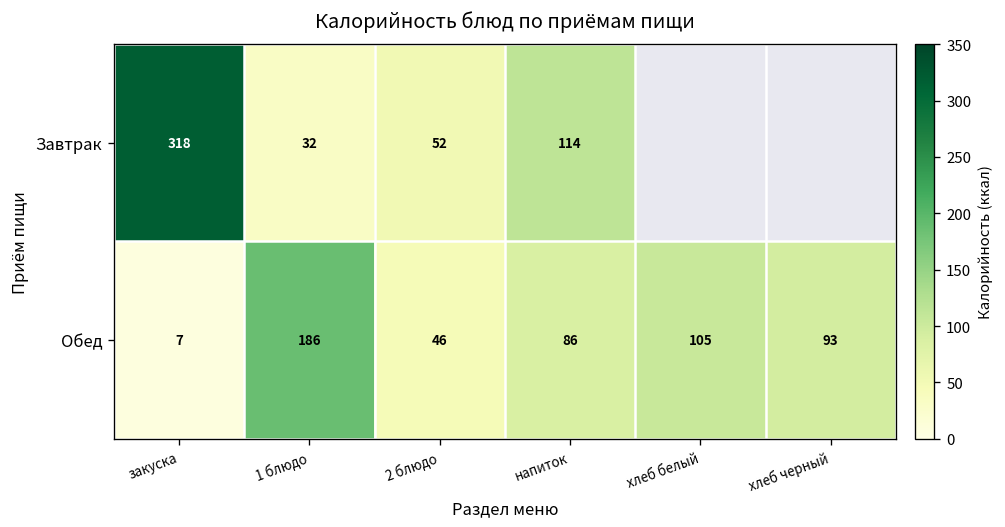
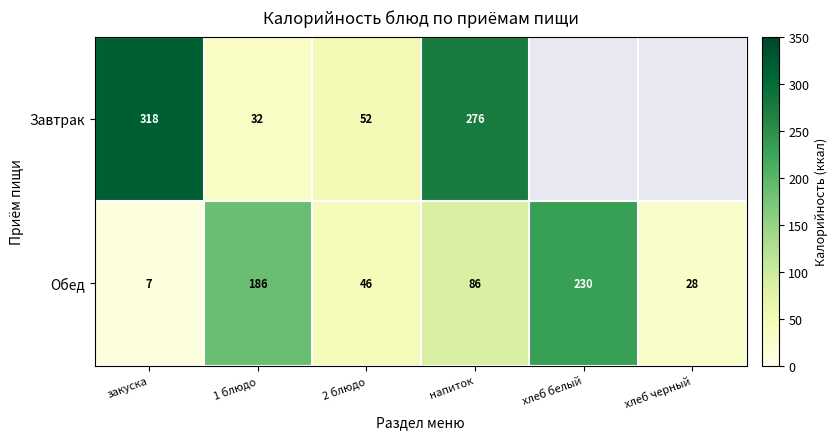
  {
    "Завтрак": {
      "закуска": 318,
      "1 блюдо": 32,
      "2 блюдо": 52,
-     "напиток": 114
+     "напиток": 276
    },
    "Обед": {
      "закуска": 7,
      "1 блюдо": 186,
      "2 блюдо": 46,
      "напиток": 86,
-     "хлеб белый": 105,
-     "хлеб черный": 93
+     "хлеб белый": 230,
+     "хлеб черный": 28
    }
  }
